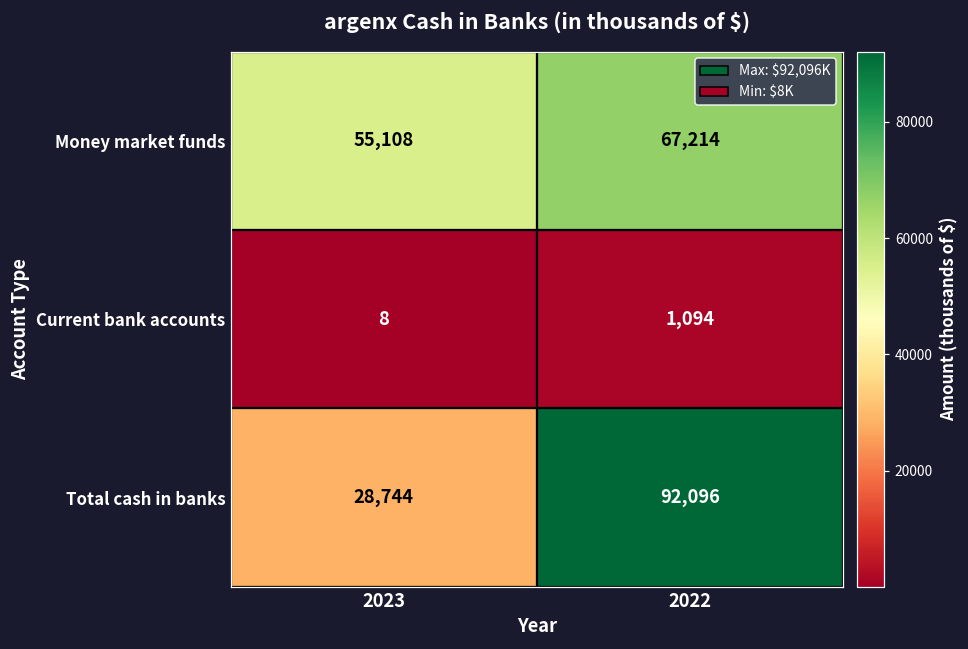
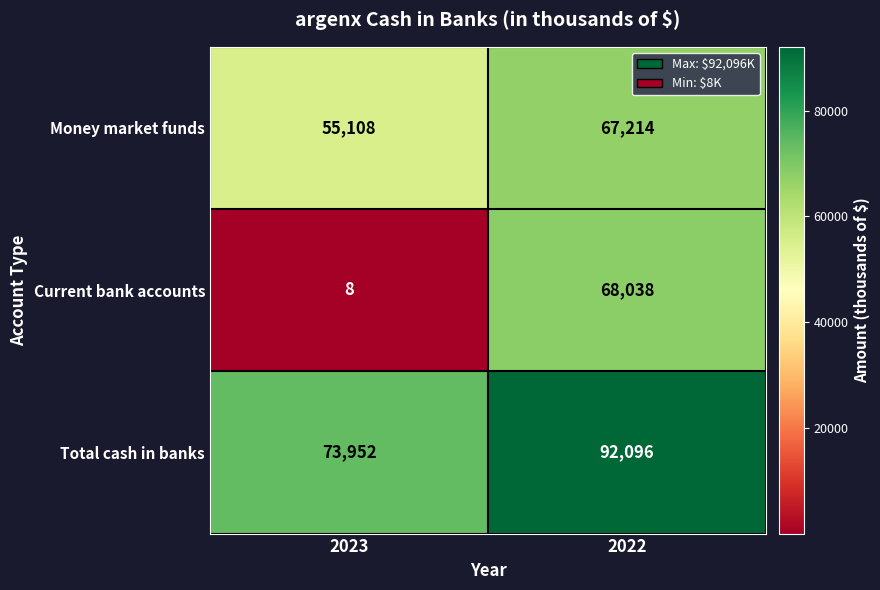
  {
    "Money market funds": {
      "2023": "55,108",
      "2022": "67,214"
    },
    "Current bank accounts": {
      "2023": "8",
-     "2022": "1,094"
+     "2022": "68,038"
    },
    "Total cash in banks": {
-     "2023": "28,744",
+     "2023": "73,952",
      "2022": "92,096"
    }
  }
